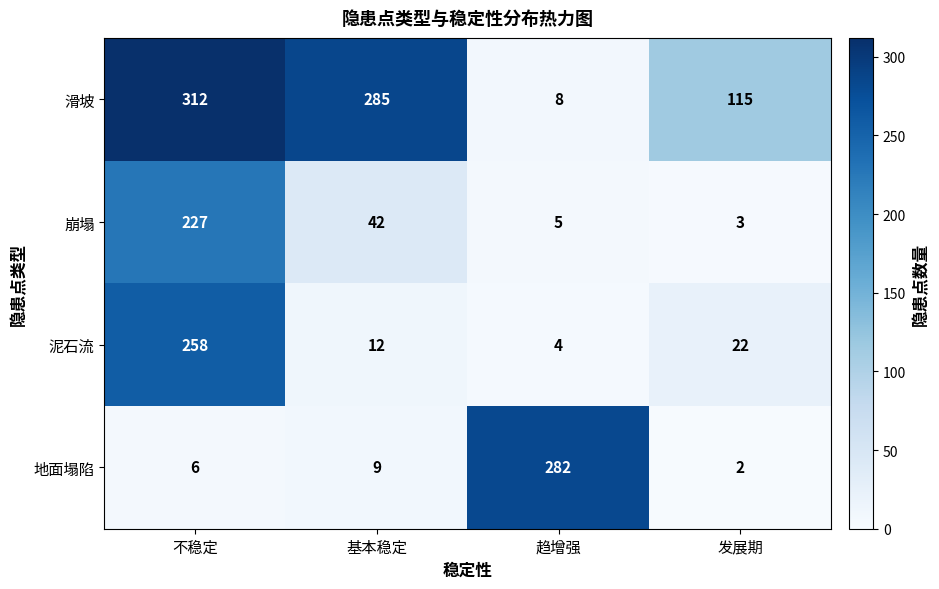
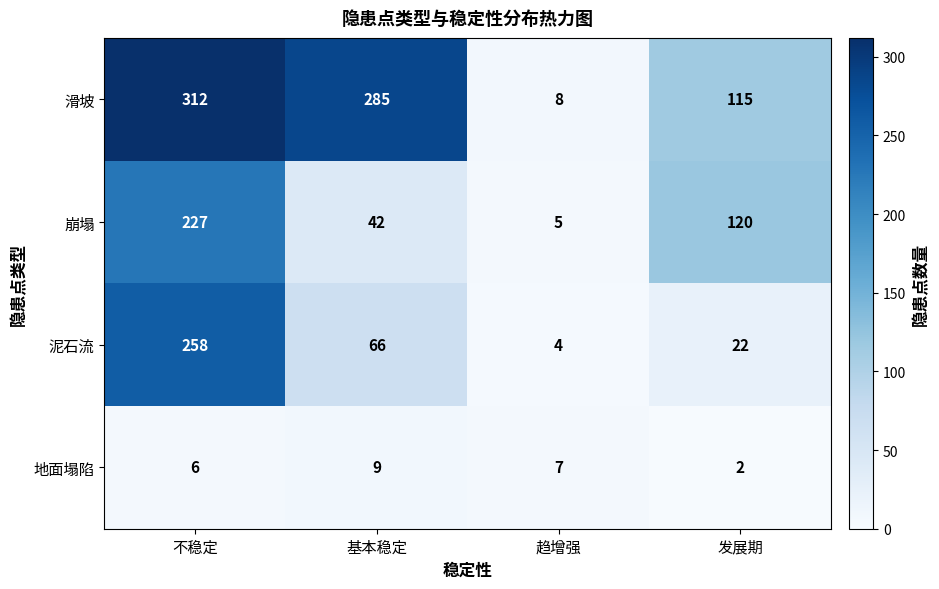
  {
    "滑坡": {
      "不稳定": 312,
      "基本稳定": 285,
      "趋增强": 8,
      "发展期": 115
    },
    "崩塌": {
      "不稳定": 227,
      "基本稳定": 42,
      "趋增强": 5,
-     "发展期": 3
+     "发展期": 120
    },
    "泥石流": {
      "不稳定": 258,
-     "基本稳定": 12,
+     "基本稳定": 66,
      "趋增强": 4,
      "发展期": 22
    },
    "地面塌陷": {
      "不稳定": 6,
      "基本稳定": 9,
-     "趋增强": 282,
+     "趋增强": 7,
      "发展期": 2
    }
  }
